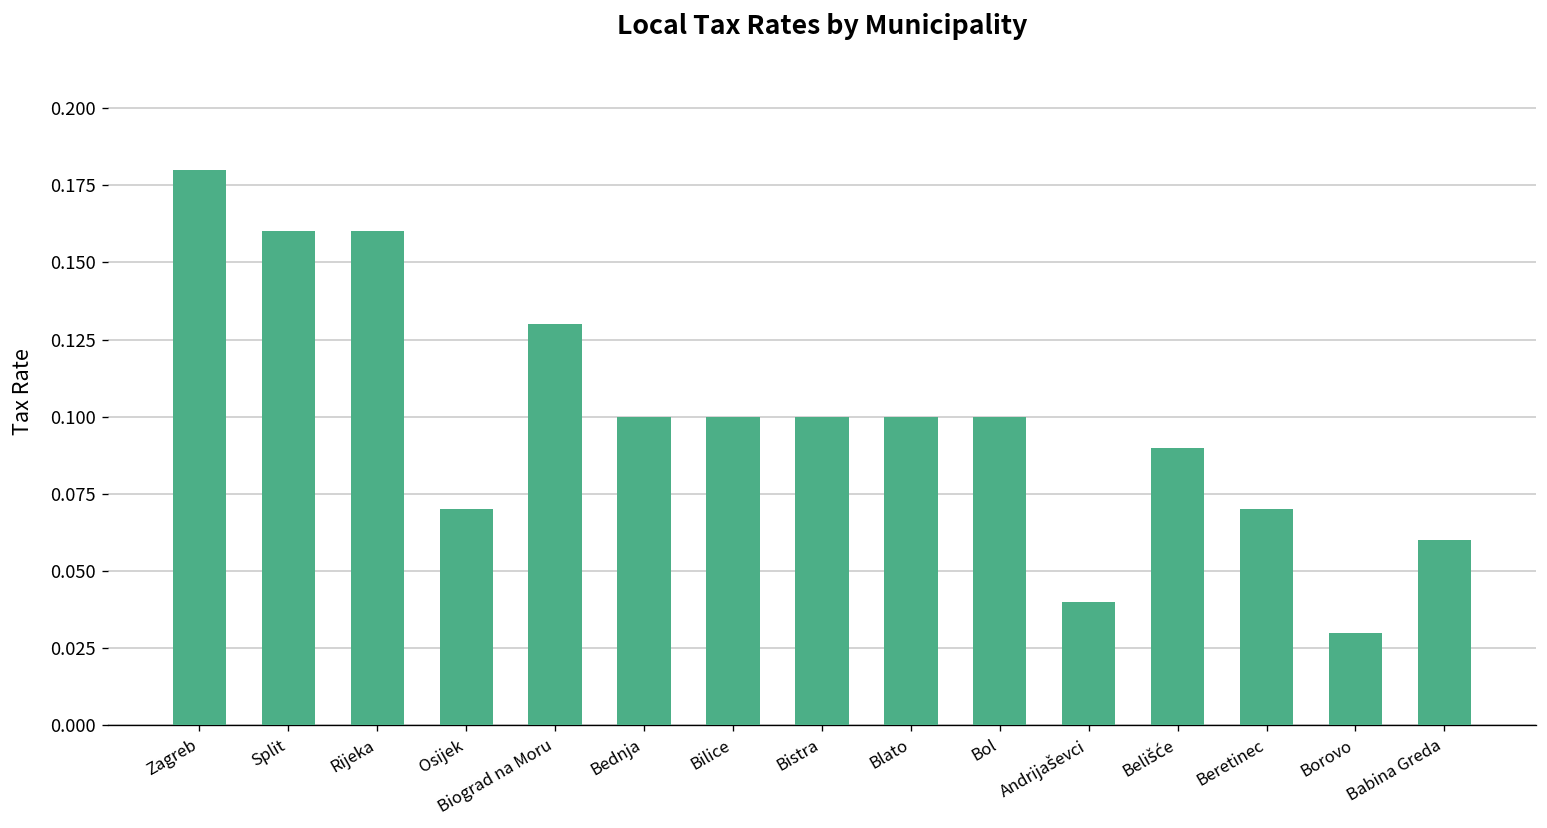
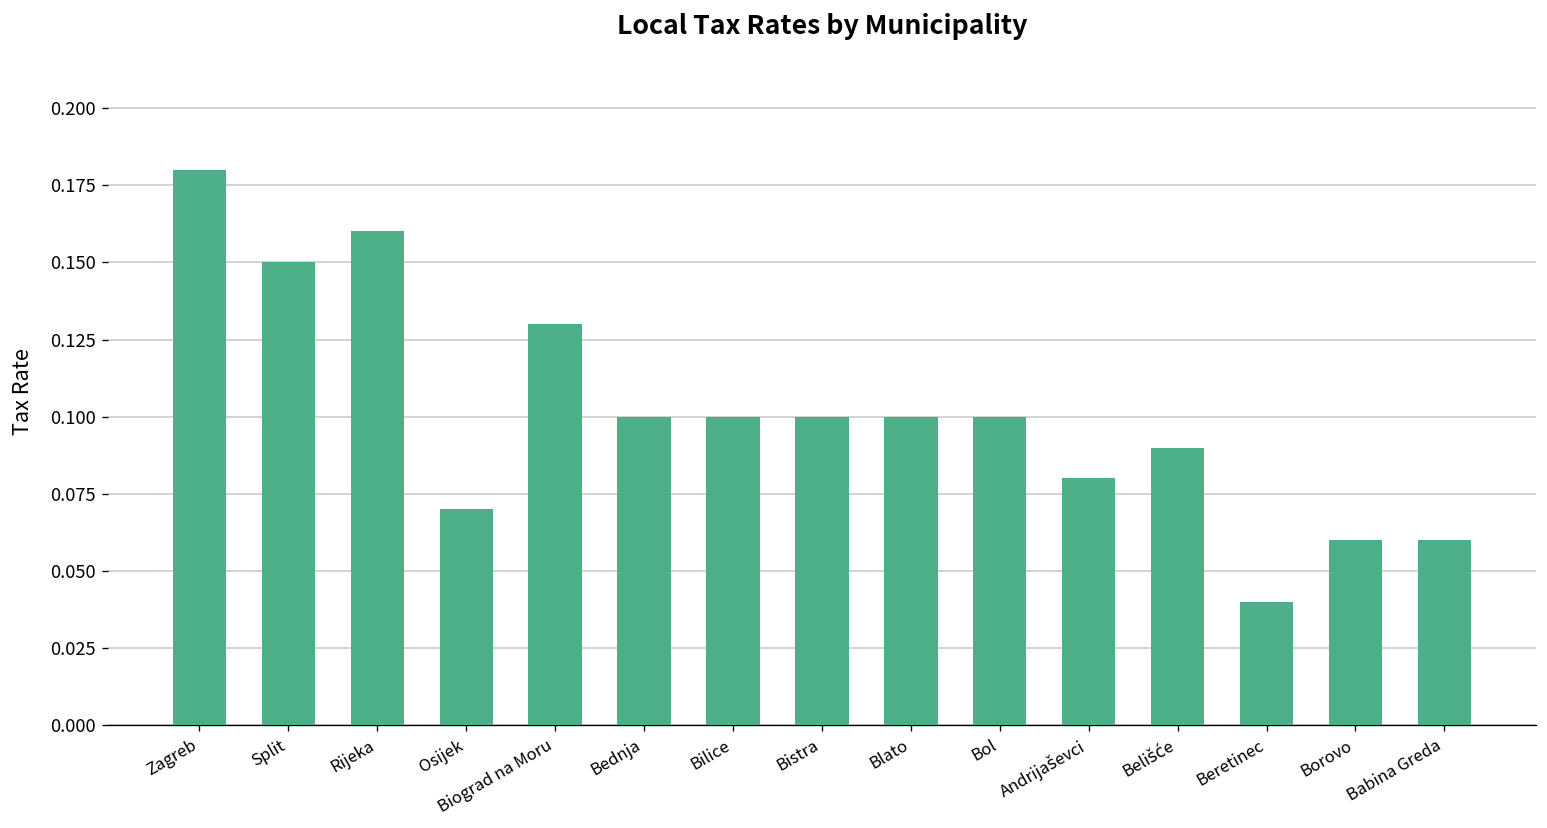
  {
    "Zagreb": 0.18,
-   "Split": 0.16,
+   "Split": 0.15,
    "Rijeka": 0.16,
    "Osijek": 0.07,
    "Biograd na Moru": 0.13,
    "Bednja": 0.10,
    "Bilice": 0.10,
    "Bistra": 0.10,
    "Blato": 0.10,
    "Bol": 0.10,
-   "Andrijaševci": 0.04,
+   "Andrijaševci": 0.08,
    "Belišće": 0.09,
-   "Beretinec": 0.07,
-   "Borovo": 0.03,
+   "Beretinec": 0.04,
+   "Borovo": 0.06,
    "Babina Greda": 0.06
  }
